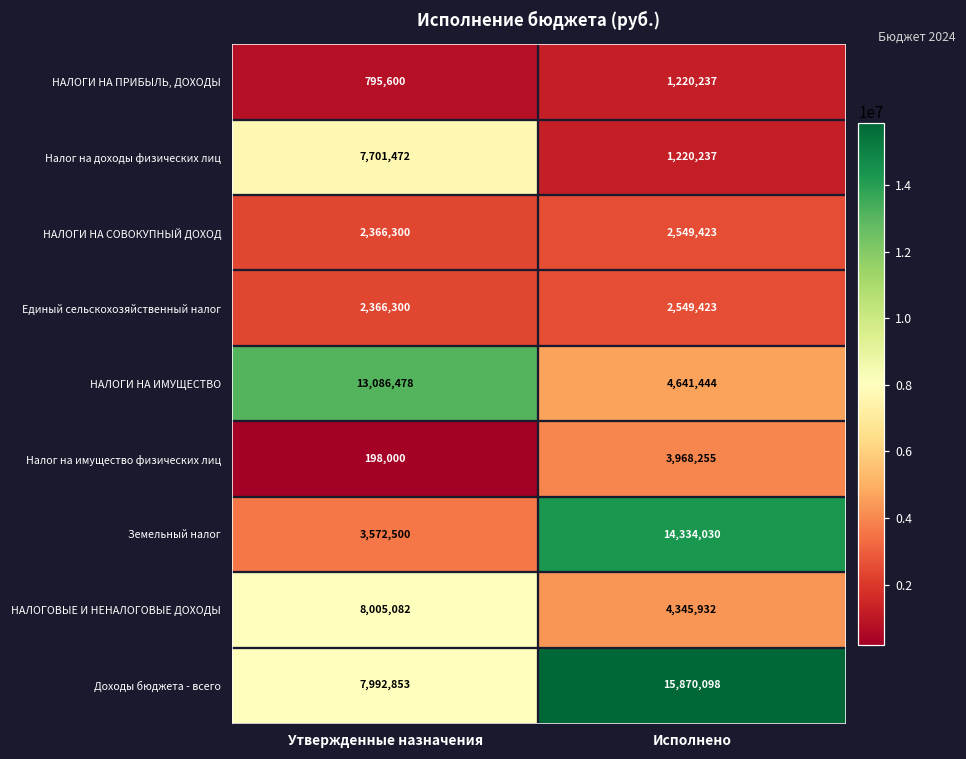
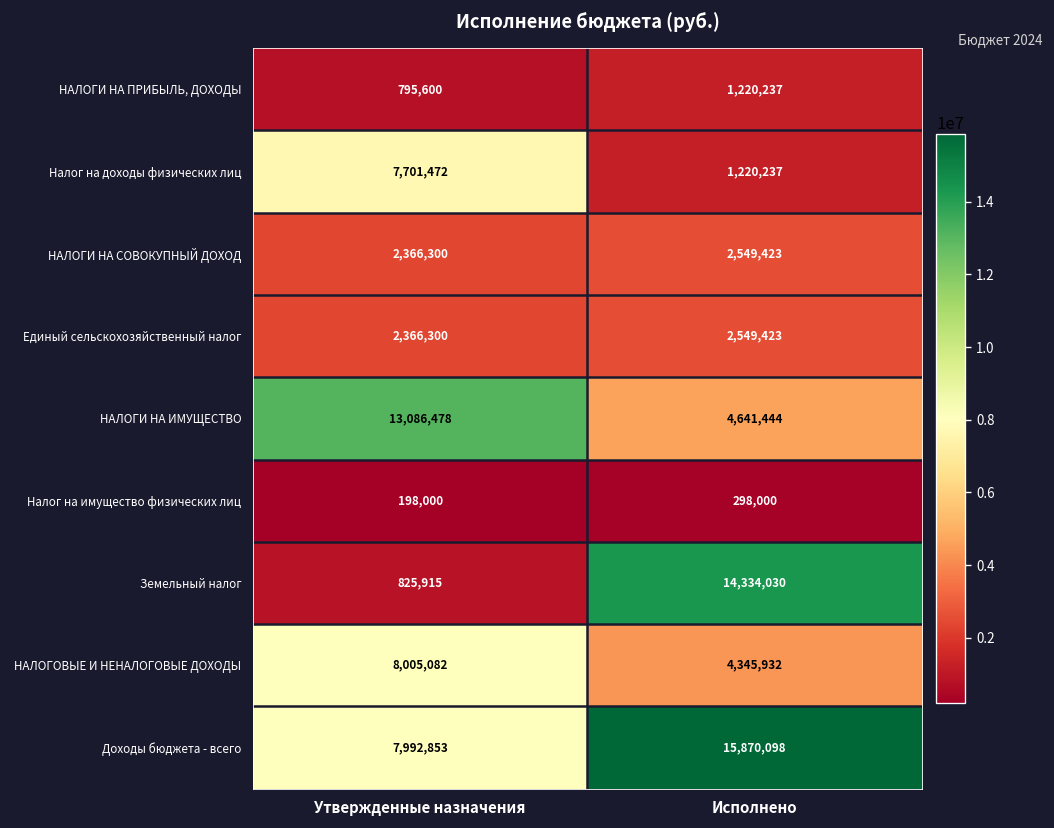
  {
    "НАЛОГИ НА ПРИБЫЛЬ, ДОХОДЫ": {
      "Утвержденные назначения": "795,600",
      "Исполнено": "1,220,237"
    },
    "Налог на доходы физических лиц": {
      "Утвержденные назначения": "7,701,472",
      "Исполнено": "1,220,237"
    },
    "НАЛОГИ НА СОВОКУПНЫЙ ДОХОД": {
      "Утвержденные назначения": "2,366,300",
      "Исполнено": "2,549,423"
    },
    "Единый сельскохозяйственный налог": {
      "Утвержденные назначения": "2,366,300",
      "Исполнено": "2,549,423"
    },
    "НАЛОГИ НА ИМУЩЕСТВО": {
      "Утвержденные назначения": "13,086,478",
      "Исполнено": "4,641,444"
    },
    "Налог на имущество физических лиц": {
      "Утвержденные назначения": "198,000",
-     "Исполнено": "3,968,255"
+     "Исполнено": "298,000"
    },
    "Земельный налог": {
-     "Утвержденные назначения": "3,572,500",
+     "Утвержденные назначения": "825,915",
      "Исполнено": "14,334,030"
    },
    "НАЛОГОВЫЕ И НЕНАЛОГОВЫЕ ДОХОДЫ": {
      "Утвержденные назначения": "8,005,082",
      "Исполнено": "4,345,932"
    },
    "Доходы бюджета - всего": {
      "Утвержденные назначения": "7,992,853",
      "Исполнено": "15,870,098"
    }
  }
